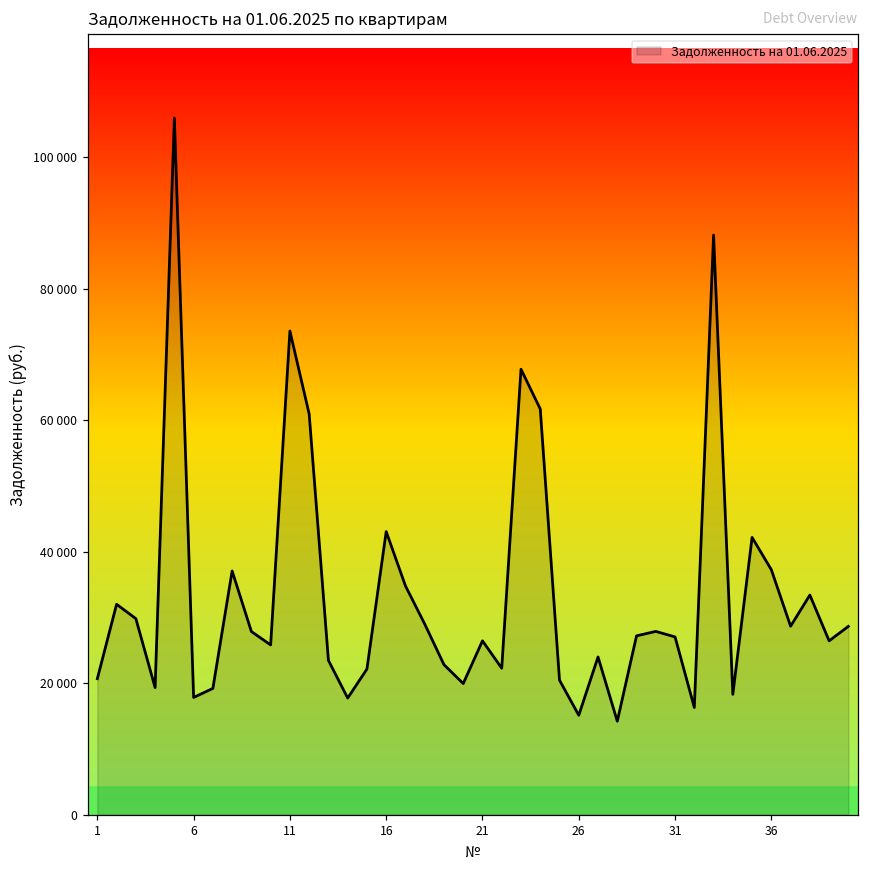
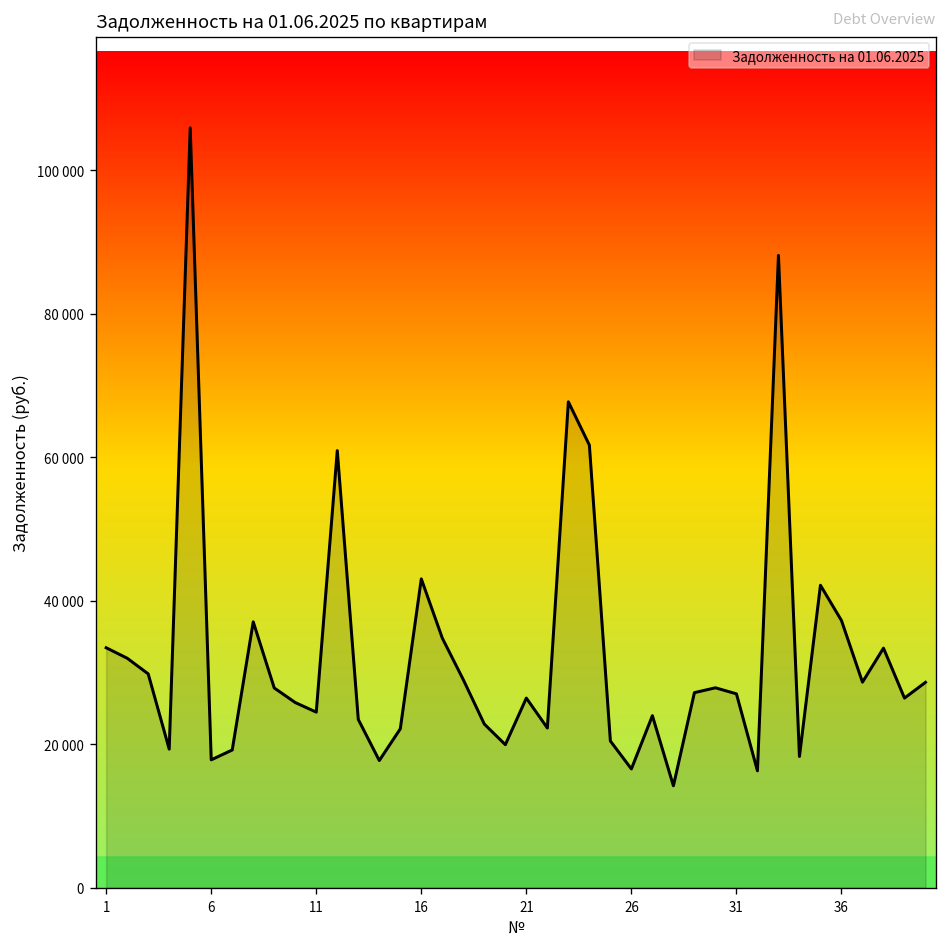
  {
-   "1": 21000,
+   "1": 33000,
    "6": 18000,
-   "11": 74000,
+   "11": 24000,
    "16": 43000,
    "21": 26000,
-   "26": 15000,
+   "26": 17000,
    "31": 27000,
    "36": 37000
  }
